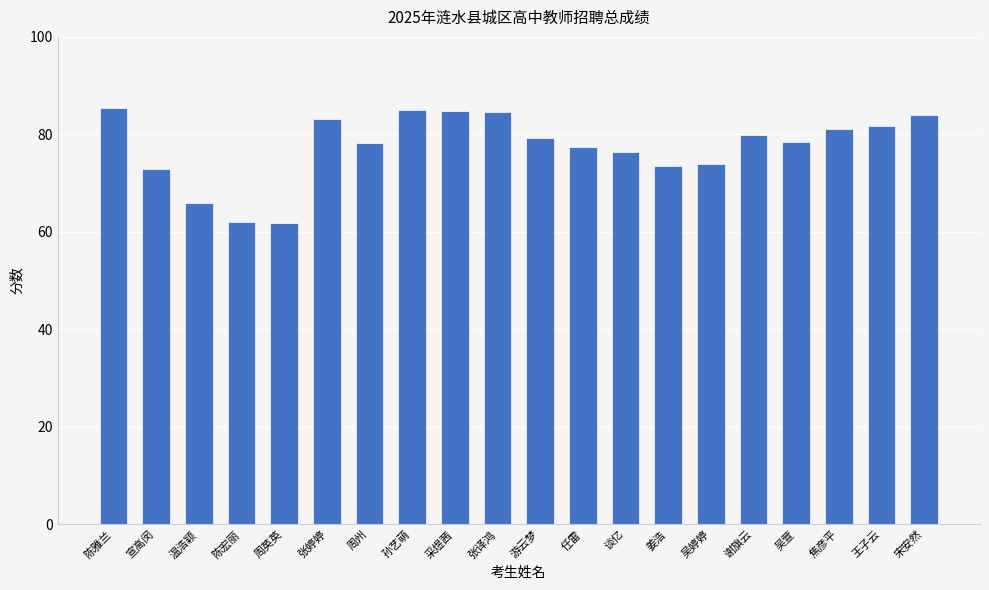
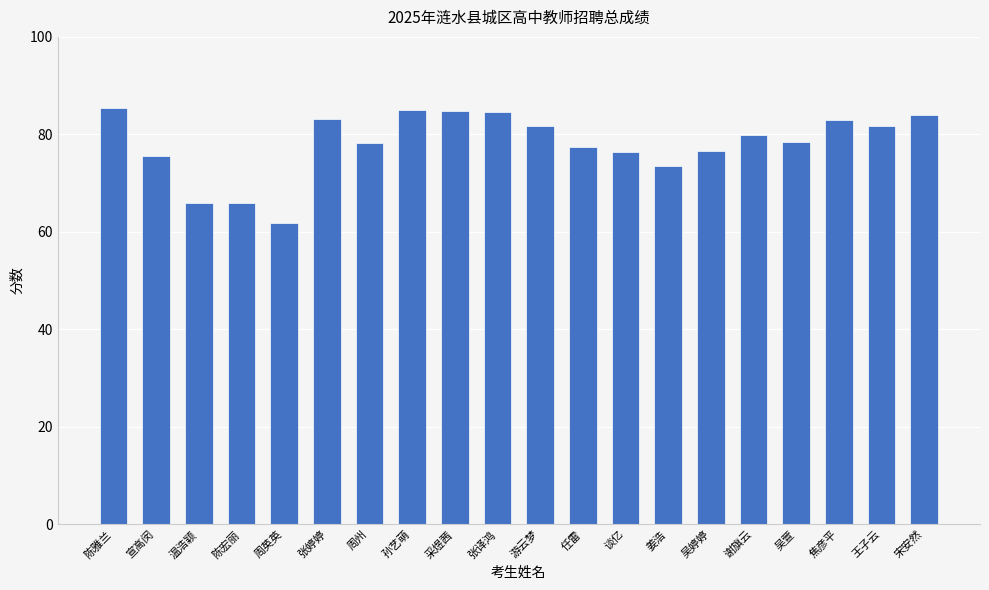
  {
    "陈雅兰": 85,
-   "宣高闵": 73,
+   "宣高闵": 76,
    "温浩颖": 66,
-   "陈宏丽": 62,
+   "陈宏丽": 66,
    "周英英": 62,
    "张婷婷": 83,
    "周州": 78,
    "孙艺萌": 85,
    "采煜茜": 85,
    "张译鸿": 85,
-   "游云梦": 79,
+   "游云梦": 82,
    "任雷": 77,
    "谈亿": 76,
    "姜浩": 74,
-   "吴婷婷": 74,
+   "吴婷婷": 77,
    "谢旗云": 80,
    "吴萱": 78,
-   "焦彦平": 81,
+   "焦彦平": 83,
    "王子云": 82,
    "宋安然": 84
  }
